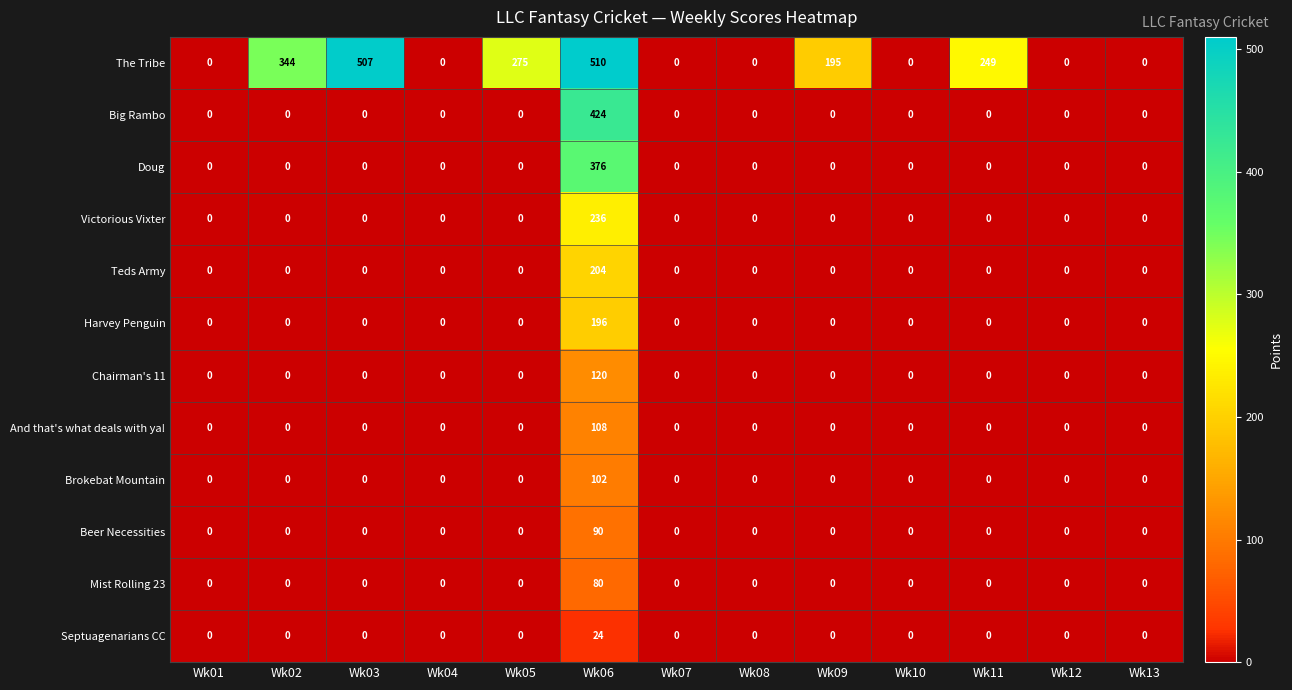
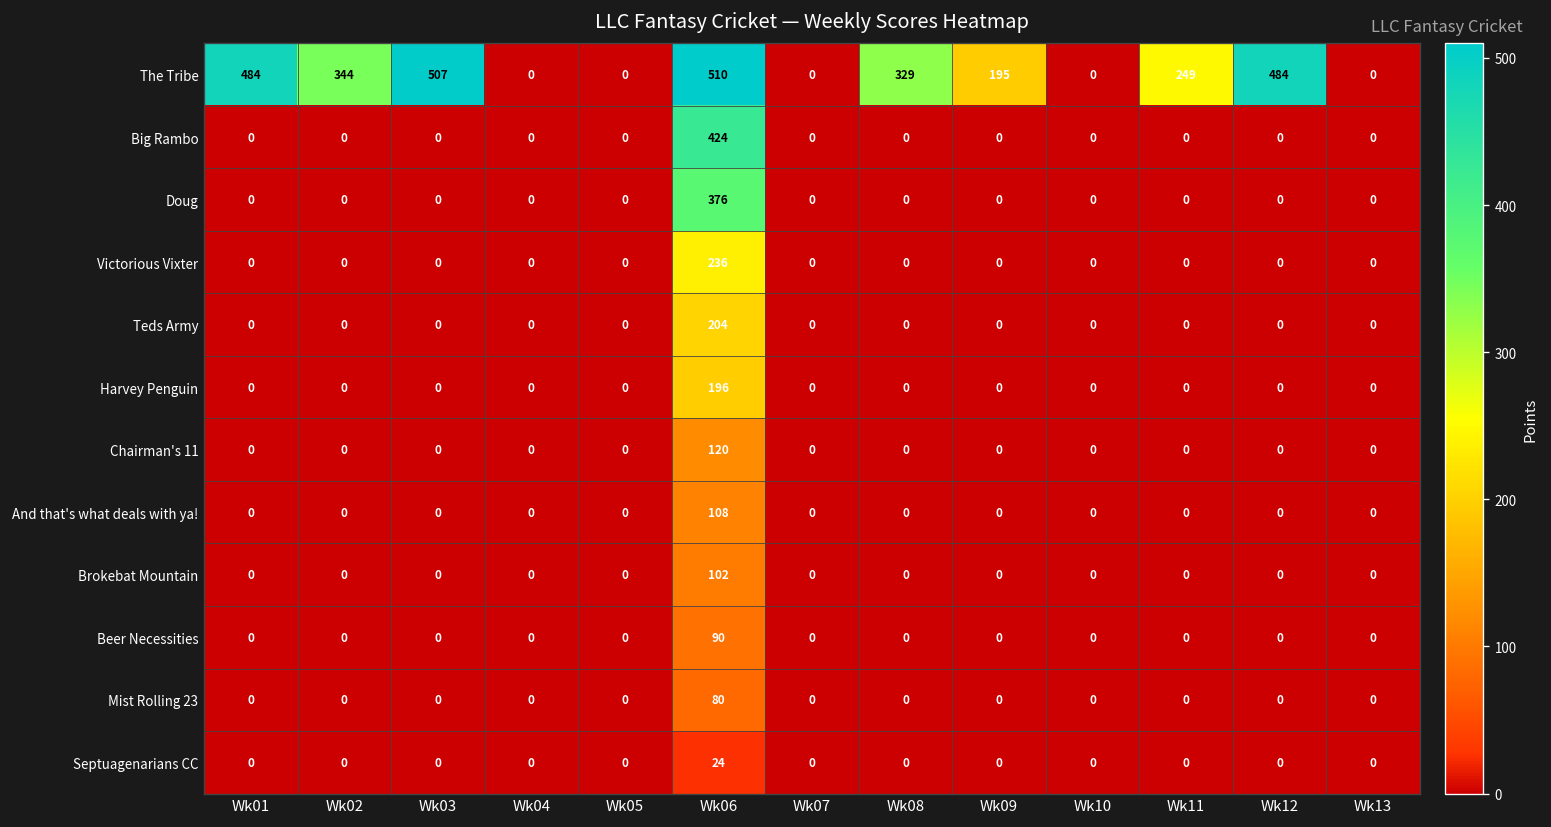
  {
    "The Tribe": {
-     "Wk01": 0,
+     "Wk01": 484,
      "Wk02": 344,
      "Wk03": 507,
      "Wk04": 0,
-     "Wk05": 275,
+     "Wk05": 0,
      "Wk06": 510,
      "Wk07": 0,
-     "Wk08": 0,
+     "Wk08": 329,
      "Wk09": 195,
      "Wk10": 0,
      "Wk11": 249,
-     "Wk12": 0,
+     "Wk12": 484,
      "Wk13": 0
    },
    "Big Rambo": {
      "Wk01": 0,
      "Wk02": 0,
      "Wk03": 0,
      "Wk04": 0,
      "Wk05": 0,
      "Wk06": 424,
      "Wk07": 0,
      "Wk08": 0,
      "Wk09": 0,
      "Wk10": 0,
      "Wk11": 0,
      "Wk12": 0,
      "Wk13": 0
    },
    "Doug": {
      "Wk01": 0,
      "Wk02": 0,
      "Wk03": 0,
      "Wk04": 0,
      "Wk05": 0,
      "Wk06": 376,
      "Wk07": 0,
      "Wk08": 0,
      "Wk09": 0,
      "Wk10": 0,
      "Wk11": 0,
      "Wk12": 0,
      "Wk13": 0
    },
    "Victorious Vixter": {
      "Wk01": 0,
      "Wk02": 0,
      "Wk03": 0,
      "Wk04": 0,
      "Wk05": 0,
      "Wk06": 236,
      "Wk07": 0,
      "Wk08": 0,
      "Wk09": 0,
      "Wk10": 0,
      "Wk11": 0,
      "Wk12": 0,
      "Wk13": 0
    },
    "Teds Army": {
      "Wk01": 0,
      "Wk02": 0,
      "Wk03": 0,
      "Wk04": 0,
      "Wk05": 0,
      "Wk06": 204,
      "Wk07": 0,
      "Wk08": 0,
      "Wk09": 0,
      "Wk10": 0,
      "Wk11": 0,
      "Wk12": 0,
      "Wk13": 0
    },
    "Harvey Penguin": {
      "Wk01": 0,
      "Wk02": 0,
      "Wk03": 0,
      "Wk04": 0,
      "Wk05": 0,
      "Wk06": 196,
      "Wk07": 0,
      "Wk08": 0,
      "Wk09": 0,
      "Wk10": 0,
      "Wk11": 0,
      "Wk12": 0,
      "Wk13": 0
    },
    "Chairman's 11": {
      "Wk01": 0,
      "Wk02": 0,
      "Wk03": 0,
      "Wk04": 0,
      "Wk05": 0,
      "Wk06": 120,
      "Wk07": 0,
      "Wk08": 0,
      "Wk09": 0,
      "Wk10": 0,
      "Wk11": 0,
      "Wk12": 0,
      "Wk13": 0
    },
    "And that's what deals with ya!": {
      "Wk01": 0,
      "Wk02": 0,
      "Wk03": 0,
      "Wk04": 0,
      "Wk05": 0,
      "Wk06": 108,
      "Wk07": 0,
      "Wk08": 0,
      "Wk09": 0,
      "Wk10": 0,
      "Wk11": 0,
      "Wk12": 0,
      "Wk13": 0
    },
    "Brokebat Mountain": {
      "Wk01": 0,
      "Wk02": 0,
      "Wk03": 0,
      "Wk04": 0,
      "Wk05": 0,
      "Wk06": 102,
      "Wk07": 0,
      "Wk08": 0,
      "Wk09": 0,
      "Wk10": 0,
      "Wk11": 0,
      "Wk12": 0,
      "Wk13": 0
    },
    "Beer Necessities": {
      "Wk01": 0,
      "Wk02": 0,
      "Wk03": 0,
      "Wk04": 0,
      "Wk05": 0,
      "Wk06": 90,
      "Wk07": 0,
      "Wk08": 0,
      "Wk09": 0,
      "Wk10": 0,
      "Wk11": 0,
      "Wk12": 0,
      "Wk13": 0
    },
    "Mist Rolling 23": {
      "Wk01": 0,
      "Wk02": 0,
      "Wk03": 0,
      "Wk04": 0,
      "Wk05": 0,
      "Wk06": 80,
      "Wk07": 0,
      "Wk08": 0,
      "Wk09": 0,
      "Wk10": 0,
      "Wk11": 0,
      "Wk12": 0,
      "Wk13": 0
    },
    "Septuagenarians CC": {
      "Wk01": 0,
      "Wk02": 0,
      "Wk03": 0,
      "Wk04": 0,
      "Wk05": 0,
      "Wk06": 24,
      "Wk07": 0,
      "Wk08": 0,
      "Wk09": 0,
      "Wk10": 0,
      "Wk11": 0,
      "Wk12": 0,
      "Wk13": 0
    }
  }
